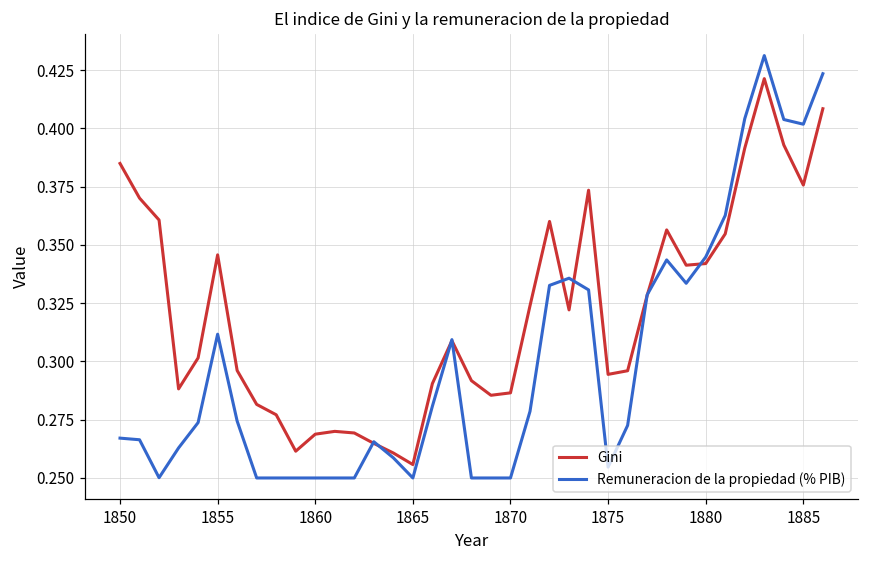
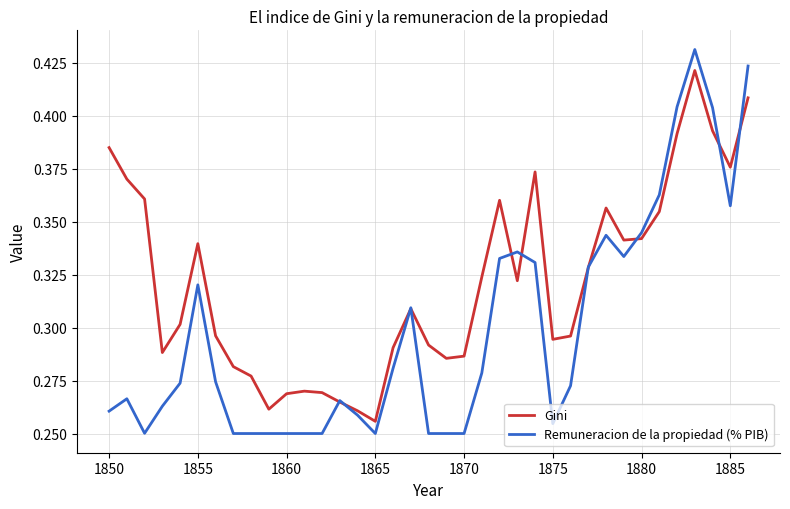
  {
    "Gini": {
      "1850": 0.385,
-     "1855": 0.346,
+     "1855": 0.340,
      "1860": 0.269,
      "1865": 0.256,
      "1870": 0.287,
      "1875": 0.294,
      "1880": 0.342,
      "1885": 0.376
    },
    "Remuneracion de la propiedad (% PIB)": {
-     "1850": 0.267,
-     "1855": 0.312,
+     "1850": 0.261,
+     "1855": 0.320,
      "1860": 0.250,
      "1865": 0.250,
      "1870": 0.250,
      "1880": 0.345,
-     "1885": 0.402
+     "1885": 0.357
    }
  }
